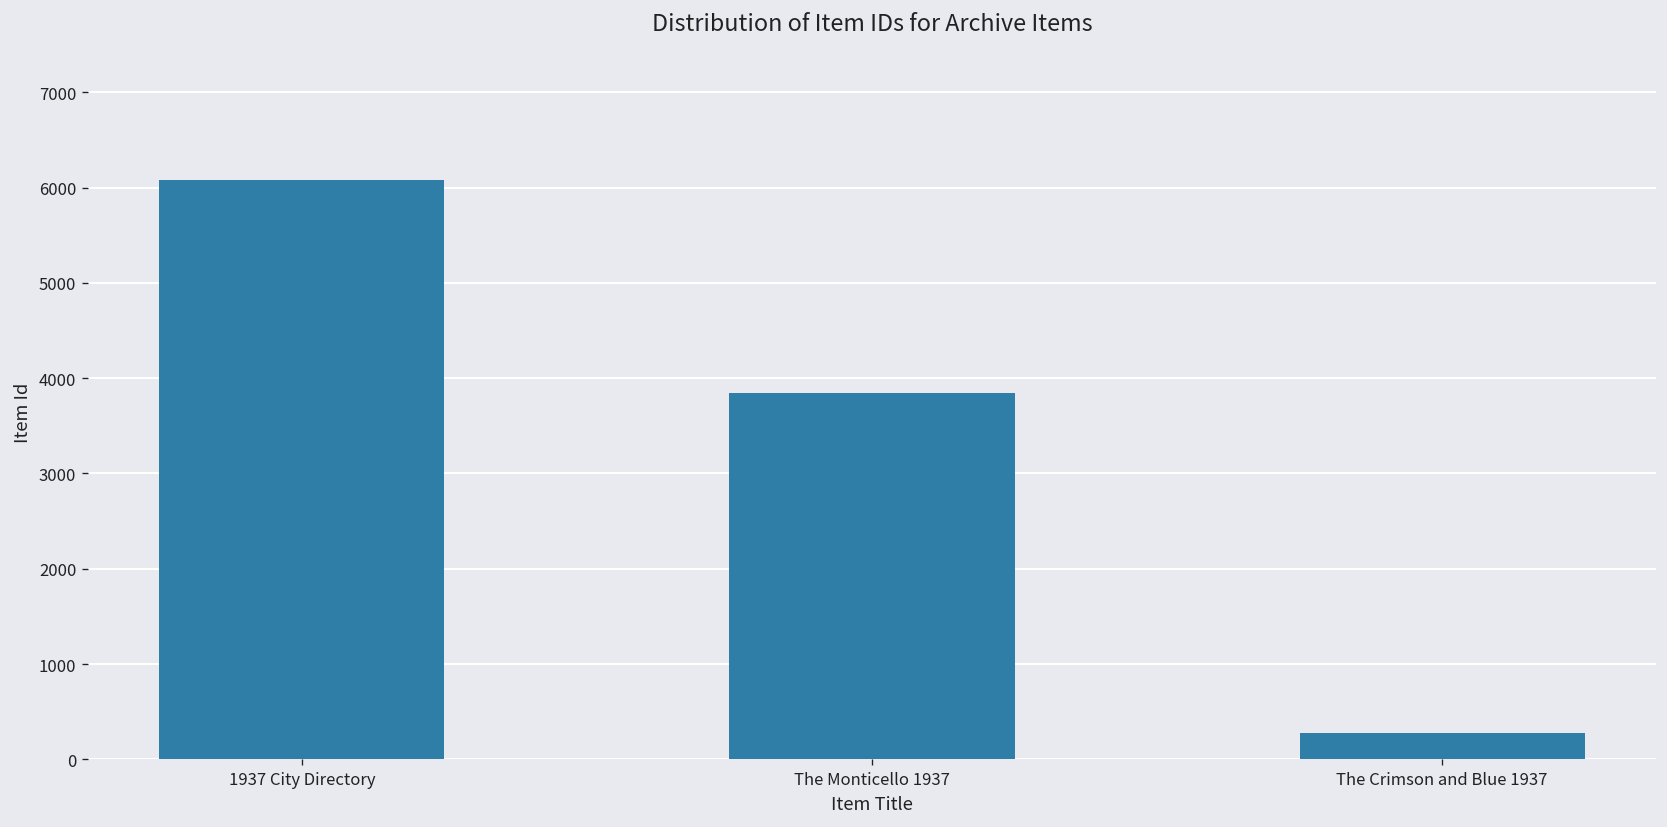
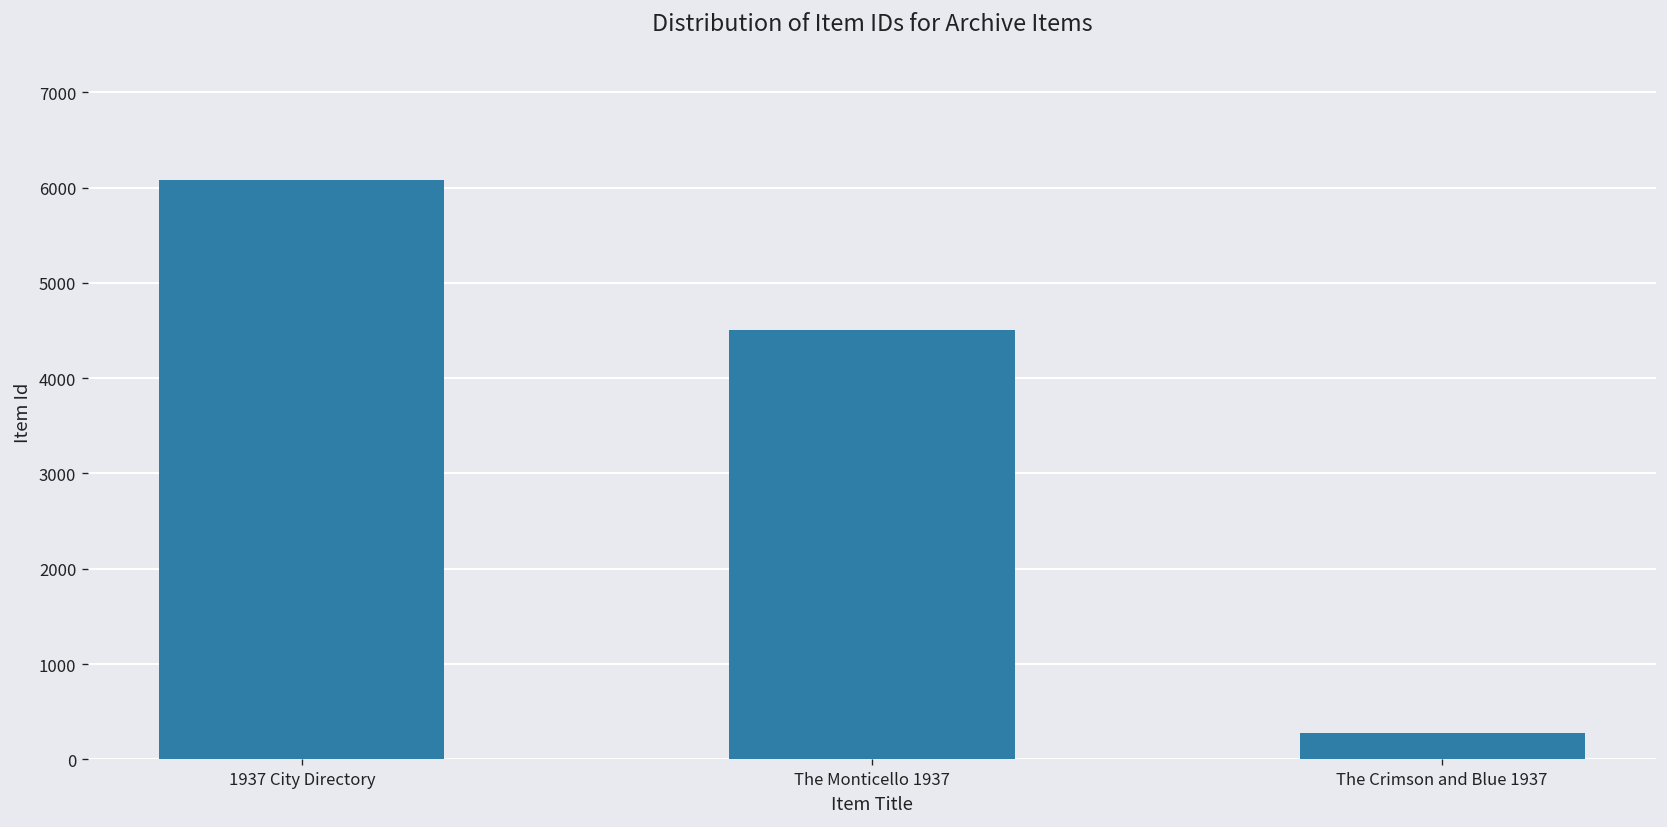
  {
    "1937 City Directory": 6100,
-   "The Monticello 1937": 3800,
+   "The Monticello 1937": 4500,
    "The Crimson and Blue 1937": 300
  }
